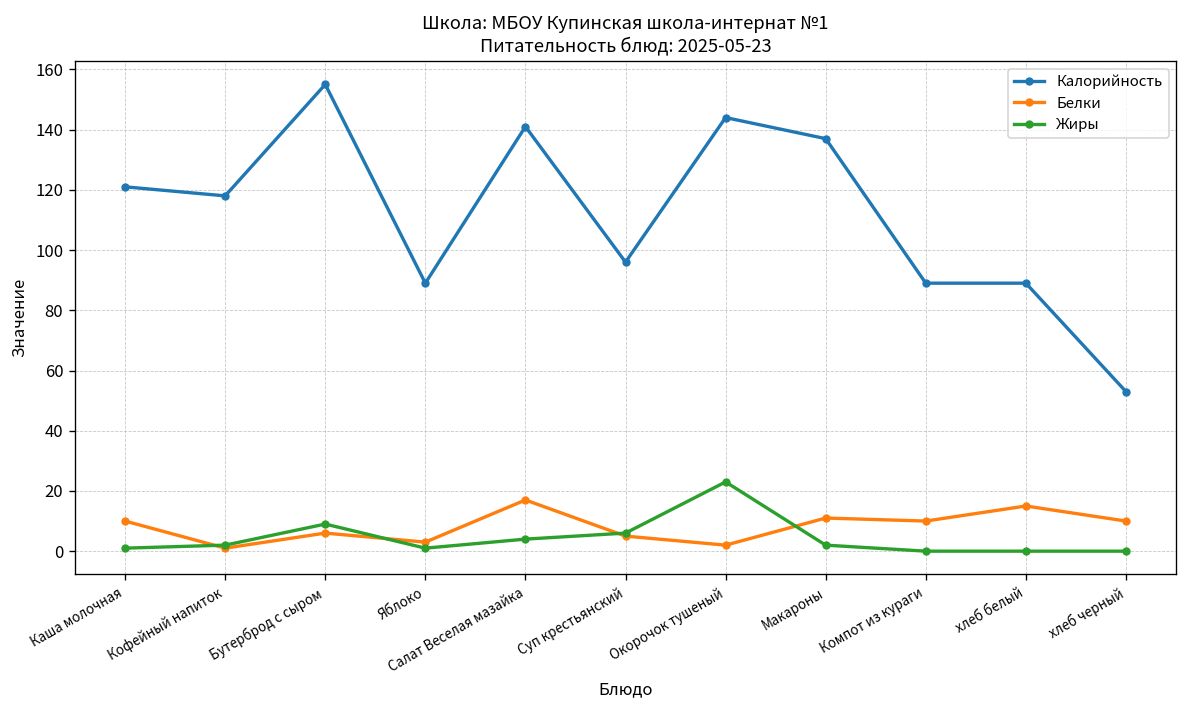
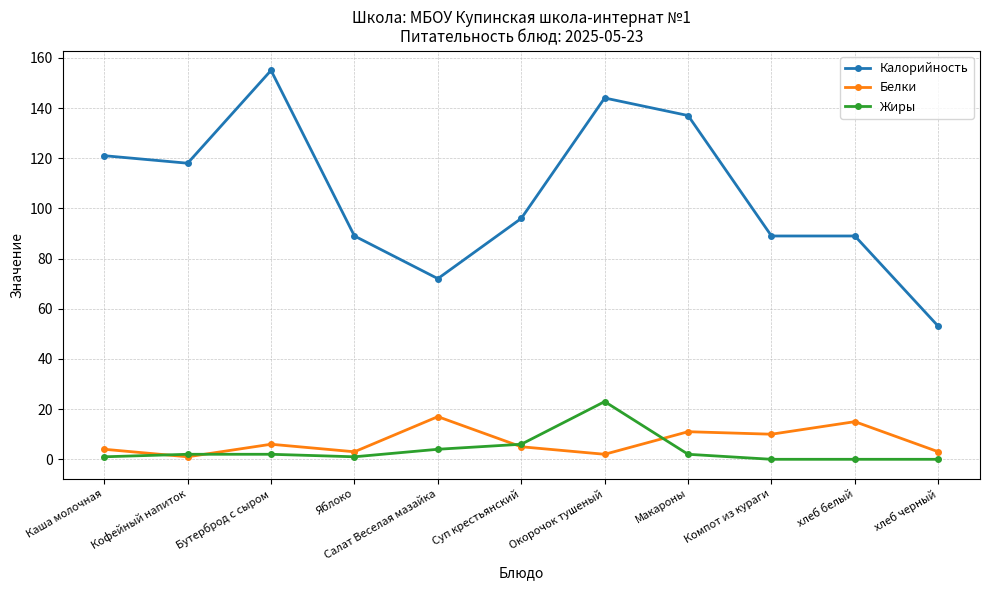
  {
    "Калорийность": {
      "Каша молочная": 121,
      "Кофейный напиток": 118,
      "Бутерброд с сыром": 155,
      "Яблоко": 89,
-     "Салат Веселая мазайка": 141,
+     "Салат Веселая мазайка": 72,
      "Суп крестьянский": 96,
      "Окорочок тушеный": 144,
      "Макароны": 137,
      "Компот из кураги": 89,
      "хлеб белый": 89,
      "хлеб черный": 53
    },
    "Белки": {
-     "Каша молочная": 10,
+     "Каша молочная": 4,
      "Бутерброд с сыром": 6,
      "Яблоко": 3,
      "Салат Веселая мазайка": 17,
      "Суп крестьянский": 5,
      "Окорочок тушеный": 2,
      "Макароны": 11,
      "Компот из кураги": 10,
      "хлеб белый": 15,
-     "хлеб черный": 10
+     "хлеб черный": 3
    },
    "Жиры": {
      "Каша молочная": 1,
-     "Бутерброд с сыром": 9,
+     "Бутерброд с сыром": 2,
      "Яблоко": 1,
      "Салат Веселая мазайка": 4,
      "Суп крестьянский": 6,
      "Окорочок тушеный": 23,
      "Макароны": 2,
      "Компот из кураги": 0,
      "хлеб белый": 0,
      "хлеб черный": 0
    }
  }
